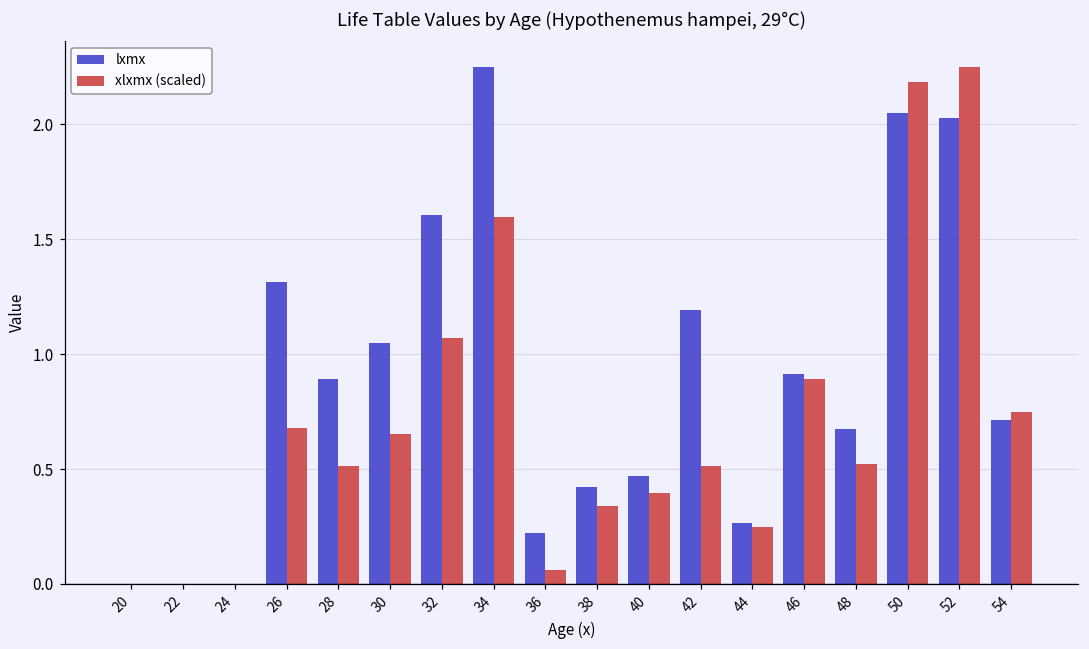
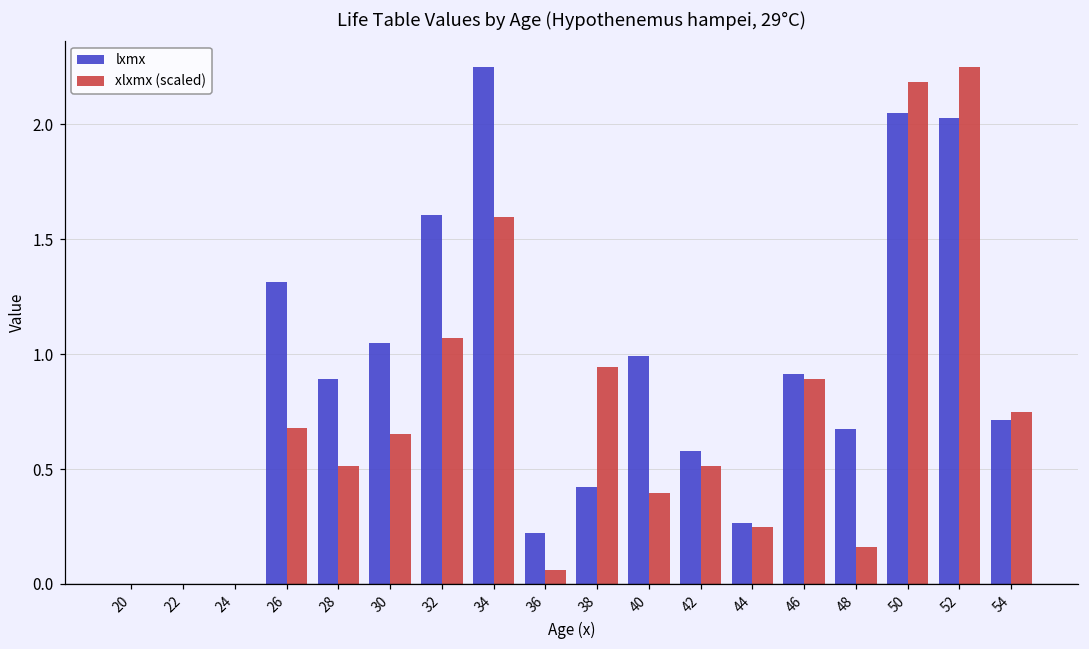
  {
    "lxmx": {
      "20": 0.00,
      "22": 0.00,
      "24": 0.00,
      "26": 1.31,
      "28": 0.89,
      "30": 1.05,
      "32": 1.60,
      "34": 2.25,
      "36": 0.22,
      "38": 0.42,
-     "40": 0.47,
-     "42": 1.19,
+     "40": 0.99,
+     "42": 0.58,
      "44": 0.27,
      "46": 0.91,
      "48": 0.67,
      "50": 2.05,
      "52": 2.03,
      "54": 0.71
    },
    "xlxmx (scaled)": {
      "20": 0.00,
      "22": 0.00,
      "24": 0.00,
      "26": 0.68,
      "28": 0.51,
      "30": 0.65,
      "32": 1.07,
      "34": 1.60,
      "36": 0.06,
-     "38": 0.34,
+     "38": 0.95,
      "40": 0.39,
      "42": 0.51,
      "44": 0.25,
      "46": 0.89,
-     "48": 0.52,
+     "48": 0.16,
      "50": 2.18,
      "52": 2.25,
      "54": 0.75
    }
  }
